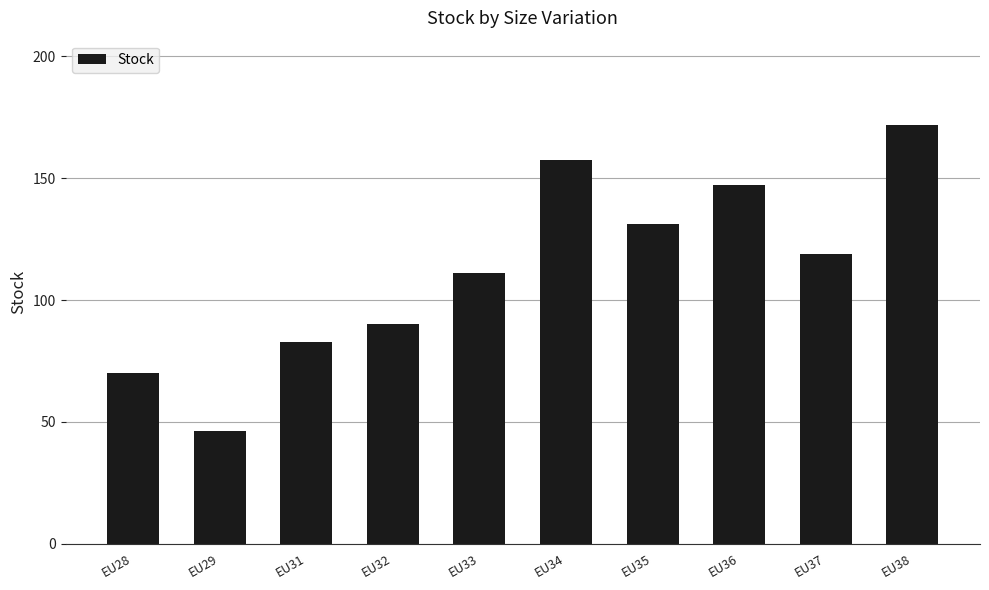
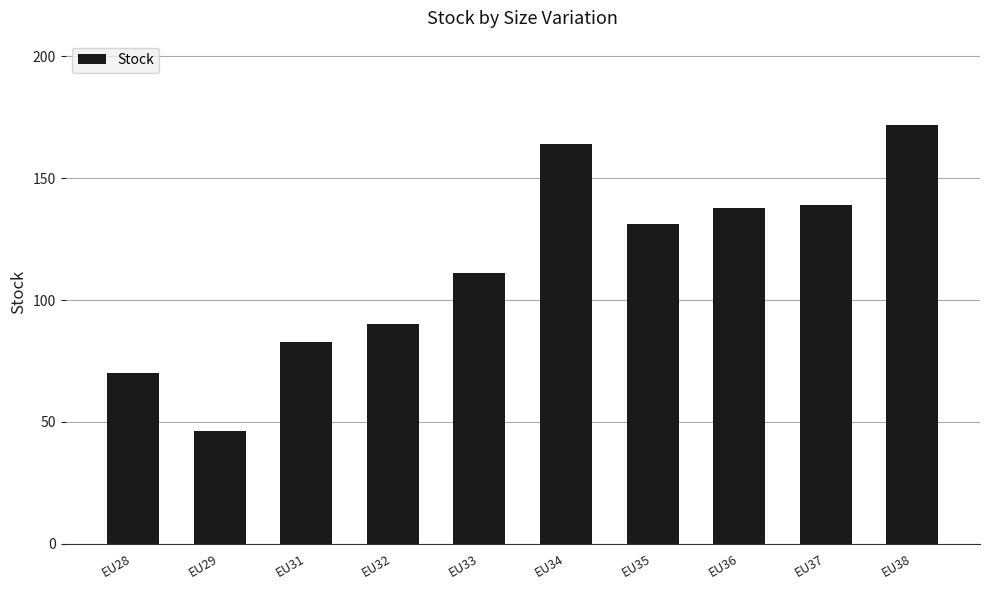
  {
    "EU28": 70,
    "EU29": 46,
    "EU31": 83,
    "EU32": 90,
    "EU33": 111,
-   "EU34": 157,
+   "EU34": 164,
    "EU35": 131,
-   "EU36": 147,
-   "EU37": 119,
+   "EU36": 138,
+   "EU37": 139,
    "EU38": 172
  }
